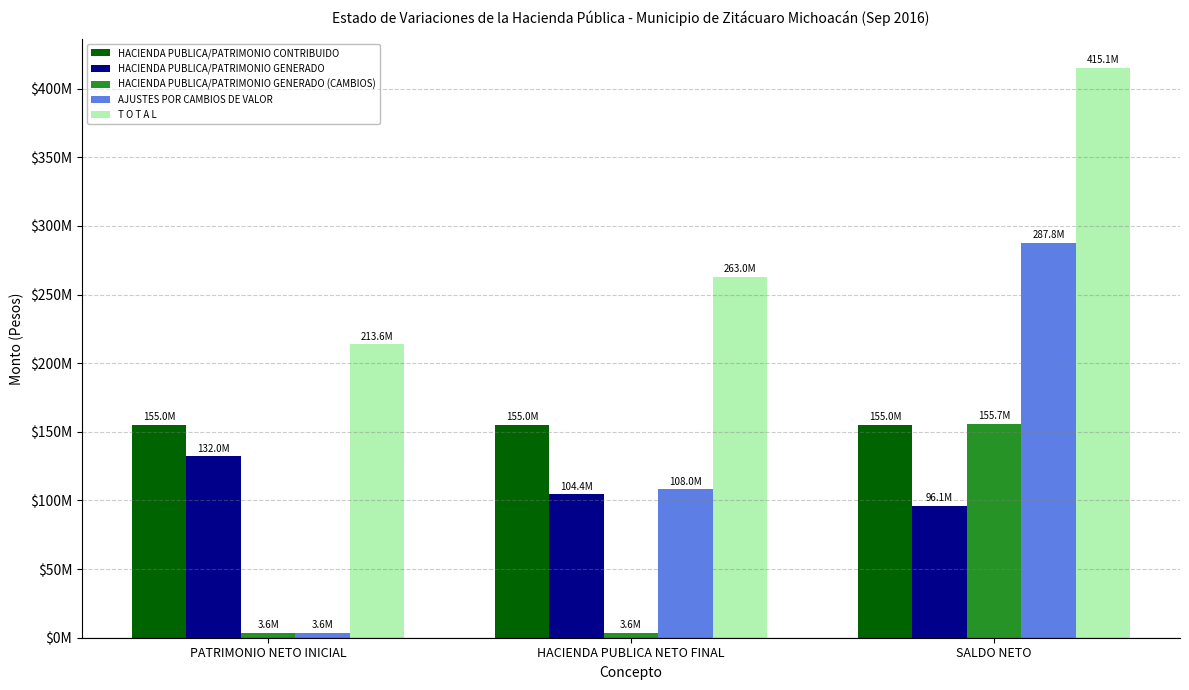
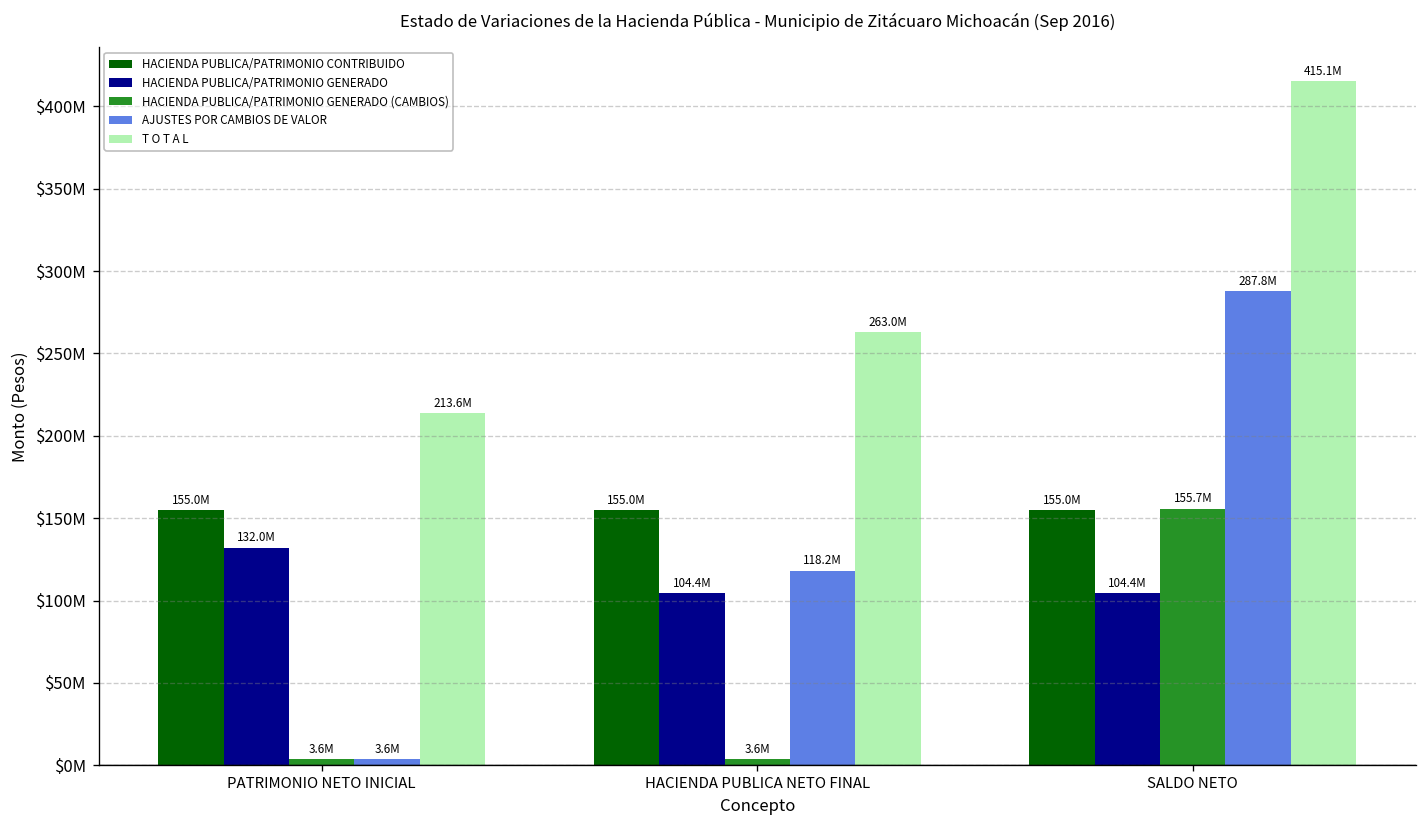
  {
    "HACIENDA PUBLICA/PATRIMONIO GENERADO": {
      "PATRIMONIO NETO INICIAL": "132.0M",
      "HACIENDA PUBLICA NETO FINAL": "104.4M",
-     "SALDO NETO": "96.1M"
+     "SALDO NETO": "104.4M"
    },
    "AJUSTES POR CAMBIOS DE VALOR": {
      "PATRIMONIO NETO INICIAL": "3.6M",
-     "HACIENDA PUBLICA NETO FINAL": "108.0M",
+     "HACIENDA PUBLICA NETO FINAL": "118.2M",
      "SALDO NETO": "287.8M"
    },
    "T O T A L": {
      "PATRIMONIO NETO INICIAL": "213.6M",
      "HACIENDA PUBLICA NETO FINAL": "263.0M",
      "SALDO NETO": "415.1M"
    }
  }
